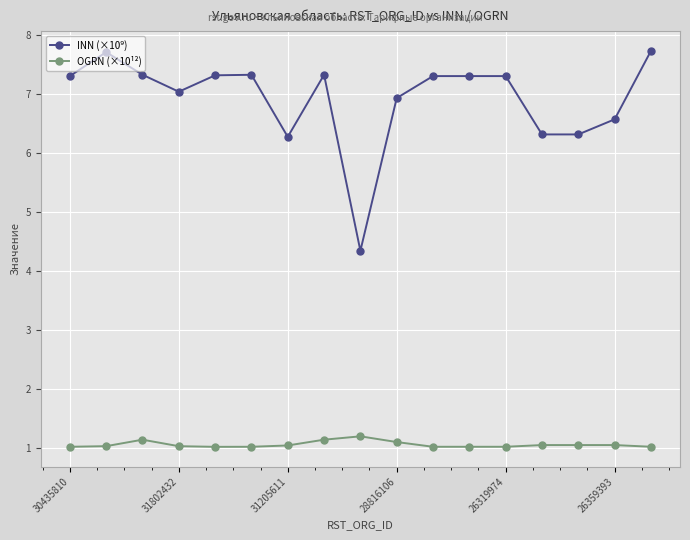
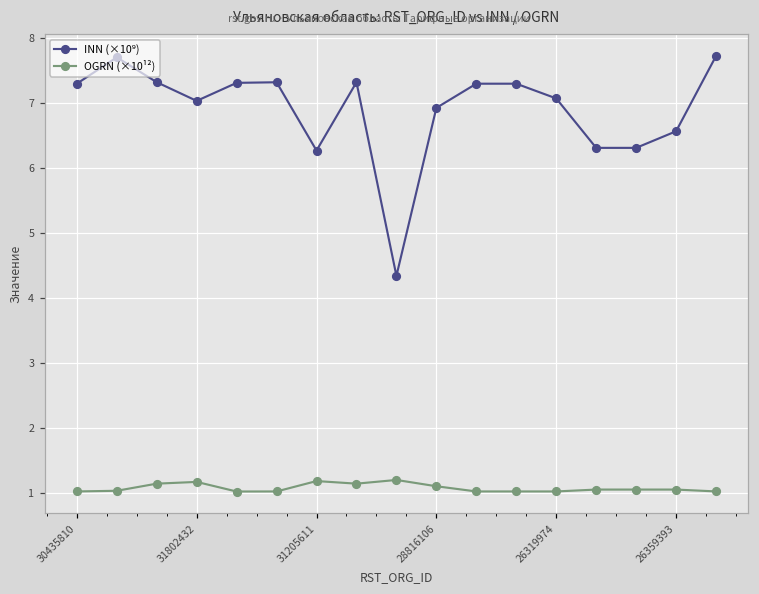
  {
    "INN (×10⁹)": {
      "30435810": 7.3,
      "31802432": 7.0,
      "31205611": 6.3,
      "28816106": 6.9,
-     "26319974": 7.3,
+     "26319974": 7.1,
      "26359393": 6.6
    },
    "OGRN (×10¹²)": {
      "30435810": 1.0,
-     "31802432": 1.0,
-     "31205611": 1.0,
+     "31802432": 1.2,
+     "31205611": 1.2,
      "28816106": 1.1,
      "26319974": 1.0,
      "26359393": 1.1
    }
  }
